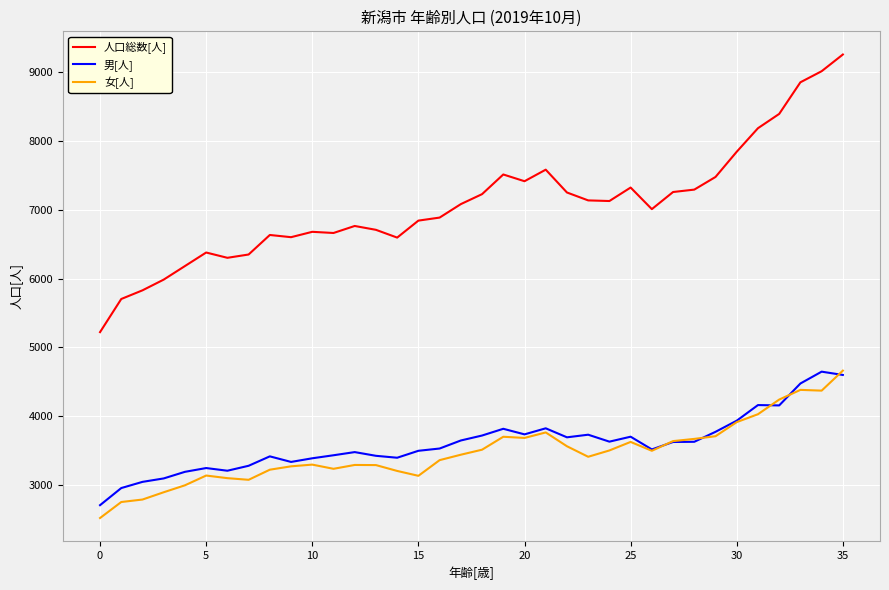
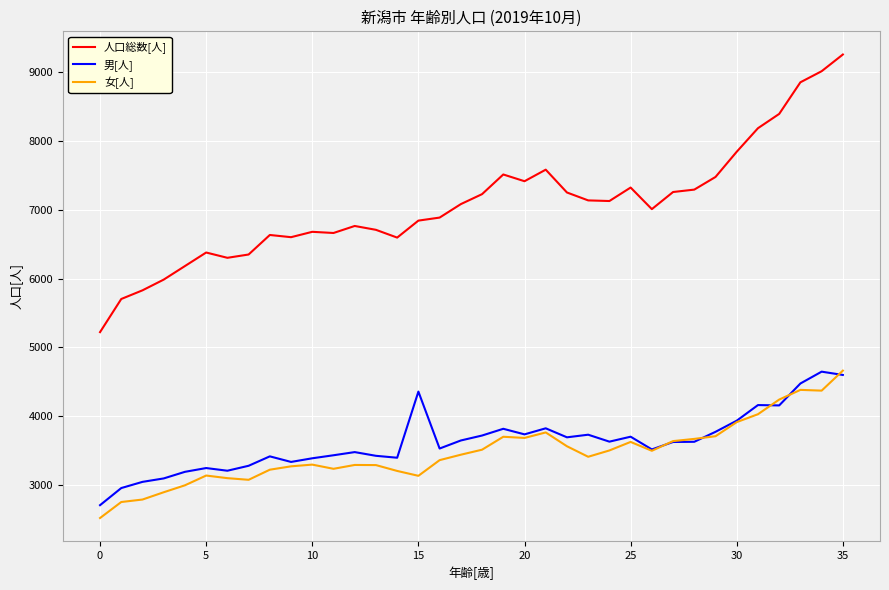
  {
    "人口総数[人]": {
      "0": 5200,
      "5": 6400,
      "10": 6700,
      "15": 6800,
      "20": 7400,
      "25": 7300,
      "30": 7800,
      "35": 9300
    },
    "男[人]": {
      "0": 2700,
      "5": 3200,
      "10": 3400,
-     "15": 3500,
+     "15": 4400,
      "20": 3700,
      "25": 3700,
      "35": 4600
    },
    "女[人]": {
      "0": 2500,
      "5": 3100,
      "10": 3300,
      "15": 3100,
      "20": 3700,
      "25": 3600,
      "35": 4700
    }
  }
